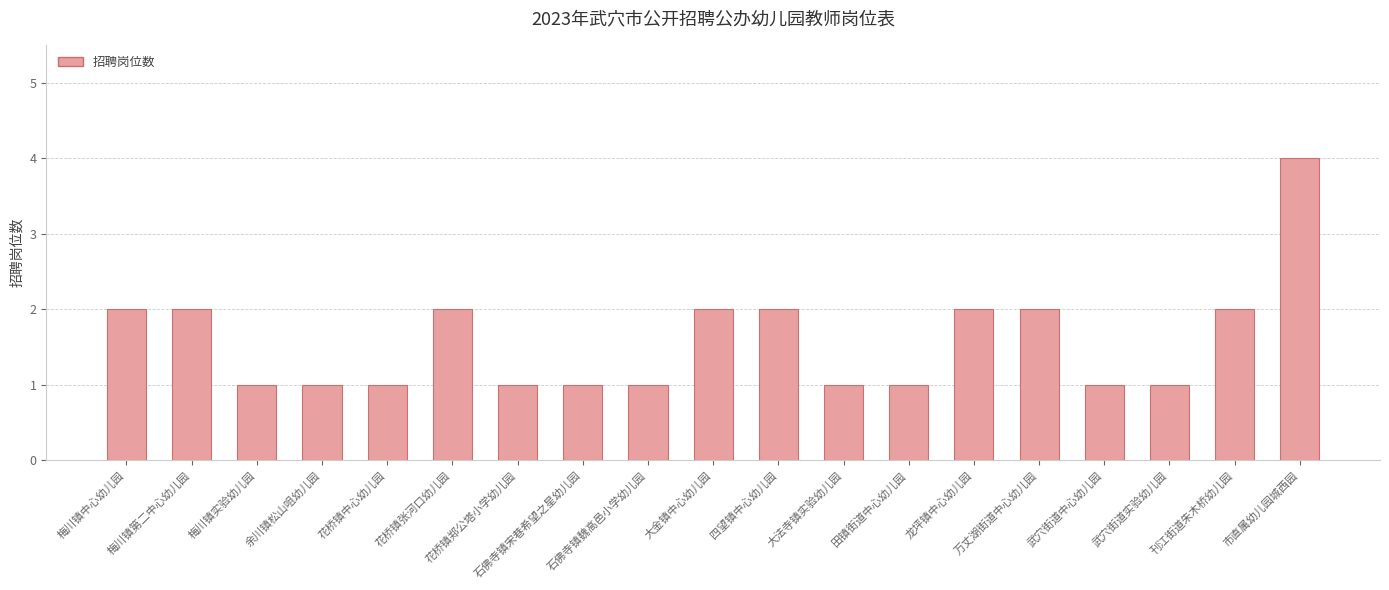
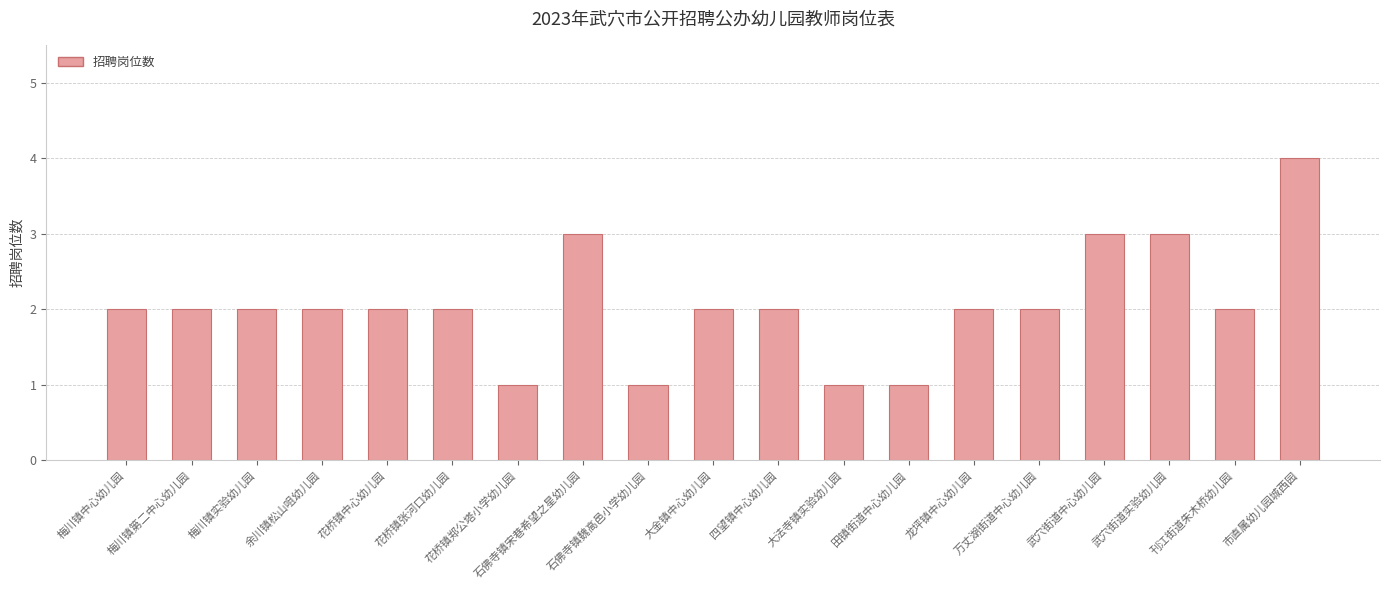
  {
    "梅川镇中心幼儿园": 2,
    "梅川镇第二中心幼儿园": 2,
-   "梅川镇实验幼儿园": 1,
-   "余川镇松山咀幼儿园": 1,
-   "花桥镇中心幼儿园": 1,
+   "梅川镇实验幼儿园": 2,
+   "余川镇松山咀幼儿园": 2,
+   "花桥镇中心幼儿园": 2,
    "花桥镇张河口幼儿园": 2,
    "花桥镇郑公塔小学幼儿园": 1,
-   "石佛寺镇宋巷希望之星幼儿园": 1,
+   "石佛寺镇宋巷希望之星幼儿园": 3,
    "石佛寺镇魏高邑小学幼儿园": 1,
    "大金镇中心幼儿园": 2,
    "四望镇中心幼儿园": 2,
    "大法寺镇实验幼儿园": 1,
    "田镇街道中心幼儿园": 1,
    "龙坪镇中心幼儿园": 2,
    "万丈湖街道中心幼儿园": 2,
-   "武穴街道中心幼儿园": 1,
-   "武穴街道实验幼儿园": 1,
+   "武穴街道中心幼儿园": 3,
+   "武穴街道实验幼儿园": 3,
    "刊江街道朱木桥幼儿园": 2,
    "市直属幼儿园城西园": 4
  }
